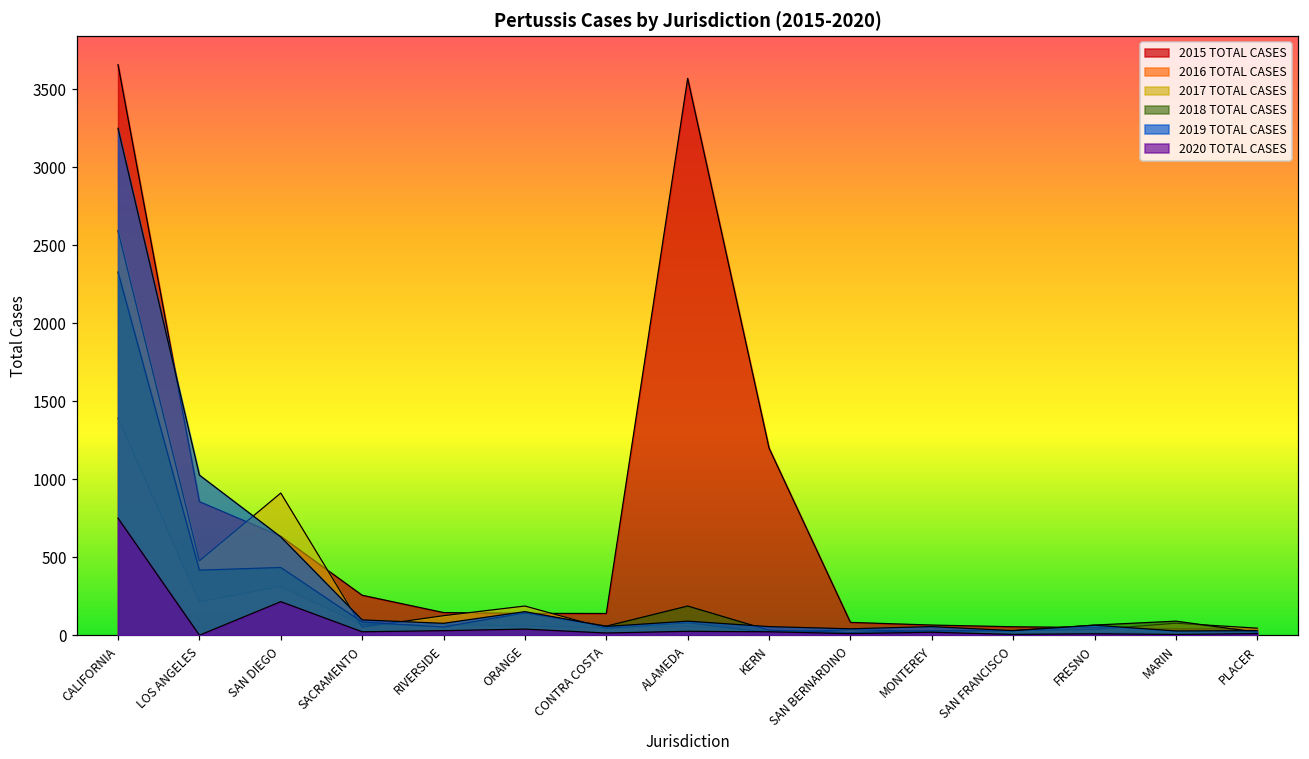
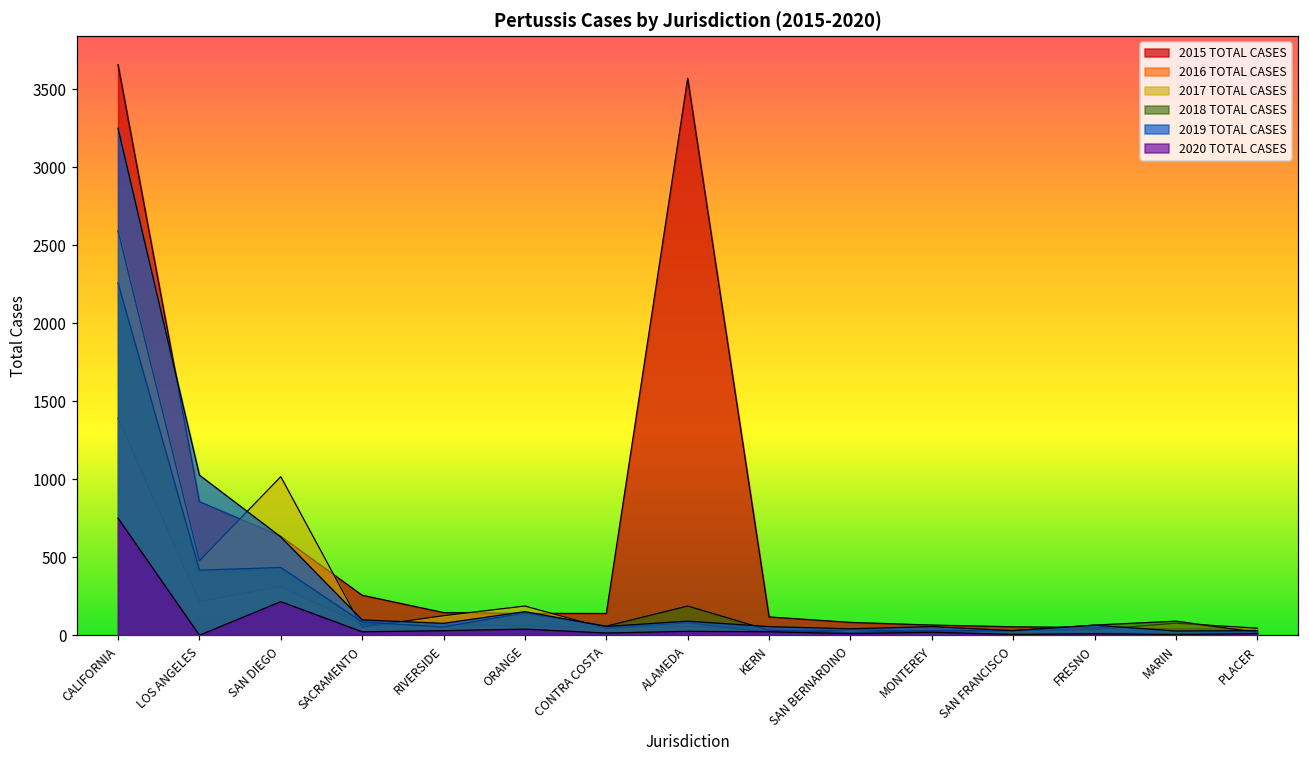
  {
    "2015 TOTAL CASES": {
      "CALIFORNIA": 3660,
      "LOS ANGELES": 860,
      "SACRAMENTO": 260,
      "RIVERSIDE": 150,
      "CONTRA COSTA": 140,
      "ALAMEDA": 3570,
-     "KERN": 1200,
+     "KERN": 120,
      "SAN BERNARDINO": 80,
      "SAN FRANCISCO": 50
    },
    "2016 TOTAL CASES": {
      "CALIFORNIA": 1390,
      "LOS ANGELES": 210,
      "SAN DIEGO": 310,
      "ORANGE": 60,
      "ALAMEDA": 60
    },
    "2017 TOTAL CASES": {
      "CALIFORNIA": 2590,
      "LOS ANGELES": 480,
-     "SAN DIEGO": 910,
+     "SAN DIEGO": 1020,
      "RIVERSIDE": 130,
      "ORANGE": 190
    },
    "2018 TOTAL CASES": {
-     "CALIFORNIA": 2330,
+     "CALIFORNIA": 2260,
      "LOS ANGELES": 420,
      "SAN DIEGO": 430,
      "ALAMEDA": 190
    },
    "2019 TOTAL CASES": {
      "CALIFORNIA": 3250,
      "LOS ANGELES": 1030,
      "KERN": 60
    },
    "2020 TOTAL CASES": {
      "CALIFORNIA": 750,
      "LOS ANGELES": 0,
      "SAN DIEGO": 220,
      "SACRAMENTO": 20,
      "RIVERSIDE": 30,
      "ORANGE": 40,
      "CONTRA COSTA": 10,
      "ALAMEDA": 30
    }
  }
